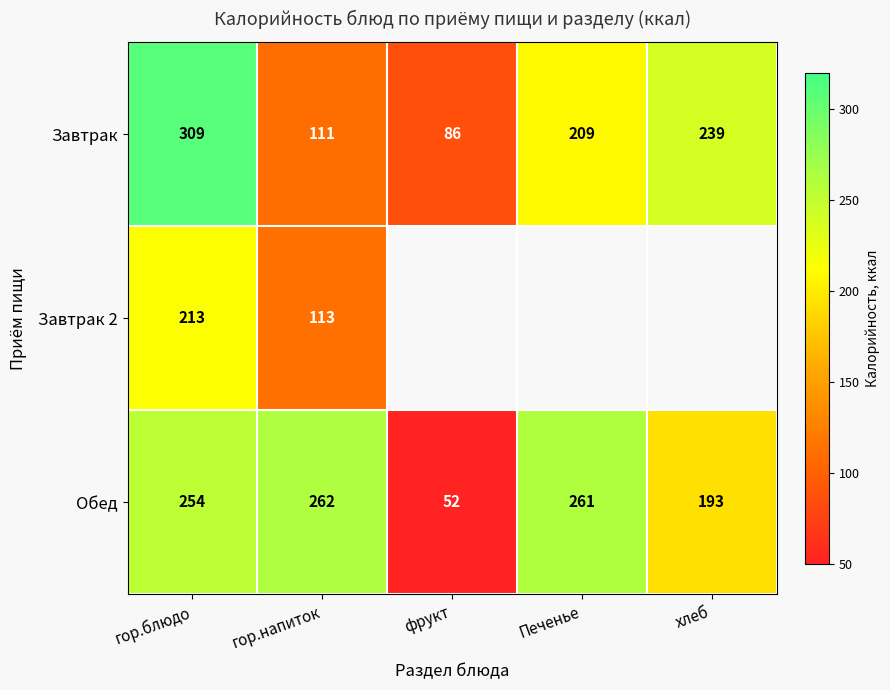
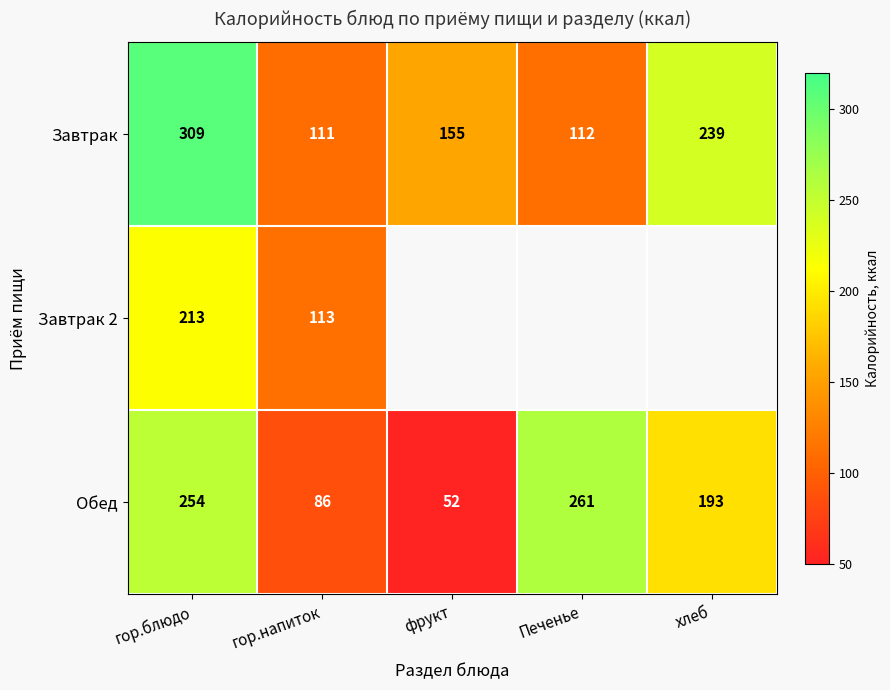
  {
    "Завтрак": {
      "гор.блюдо": 309,
      "гор.напиток": 111,
-     "фрукт": 86,
-     "Печенье": 209,
+     "фрукт": 155,
+     "Печенье": 112,
      "хлеб": 239
    },
    "Завтрак 2": {
      "гор.блюдо": 213,
      "гор.напиток": 113
    },
    "Обед": {
      "гор.блюдо": 254,
-     "гор.напиток": 262,
+     "гор.напиток": 86,
      "фрукт": 52,
      "Печенье": 261,
      "хлеб": 193
    }
  }
